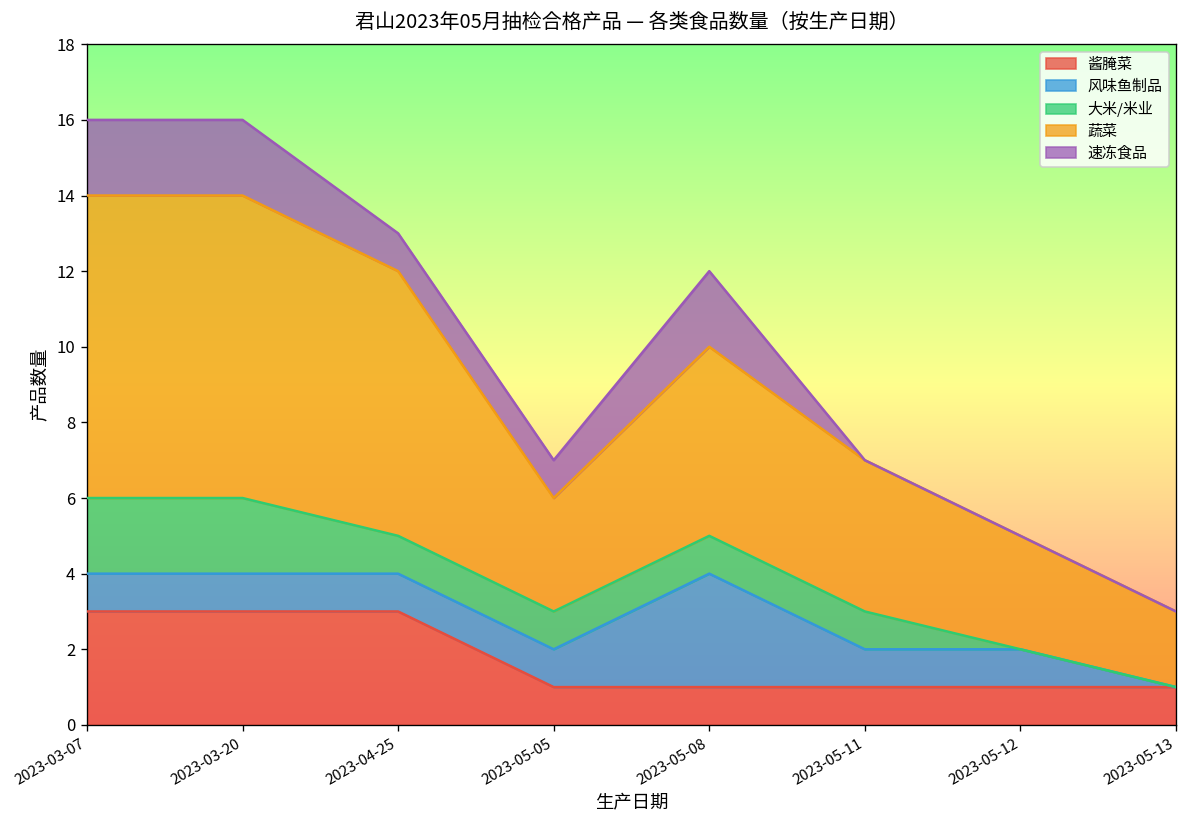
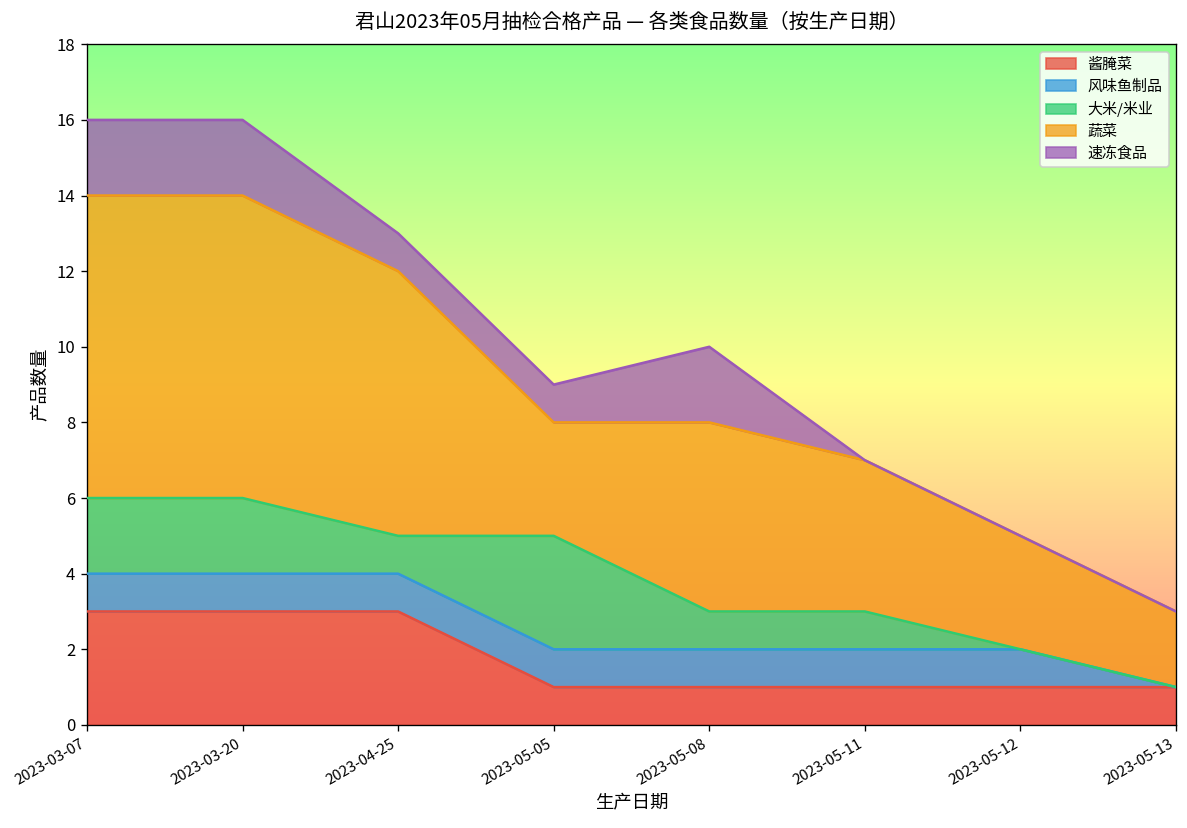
  {
    "酱腌菜": {
      "2023-03-07": 3,
      "2023-03-20": 3,
      "2023-04-25": 3,
      "2023-05-05": 1,
      "2023-05-08": 1,
      "2023-05-11": 1,
      "2023-05-12": 1
    },
    "风味鱼制品": {
      "2023-03-07": 4,
      "2023-03-20": 4,
      "2023-04-25": 4,
      "2023-05-05": 2,
-     "2023-05-08": 3,
+     "2023-05-08": 1,
      "2023-05-11": 2
    },
    "大米/米业": {
      "2023-03-07": 2,
      "2023-03-20": 2,
      "2023-04-25": 1,
-     "2023-05-05": 1,
+     "2023-05-05": 3,
      "2023-05-08": 1,
      "2023-05-11": 1
    },
    "蔬菜": {
      "2023-03-07": 8,
      "2023-03-20": 8,
      "2023-04-25": 7,
      "2023-05-05": 3,
      "2023-05-08": 5
    },
    "速冻食品": {
      "2023-03-07": 2,
      "2023-03-20": 2,
      "2023-04-25": 1,
      "2023-05-05": 1,
      "2023-05-08": 2
    }
  }
